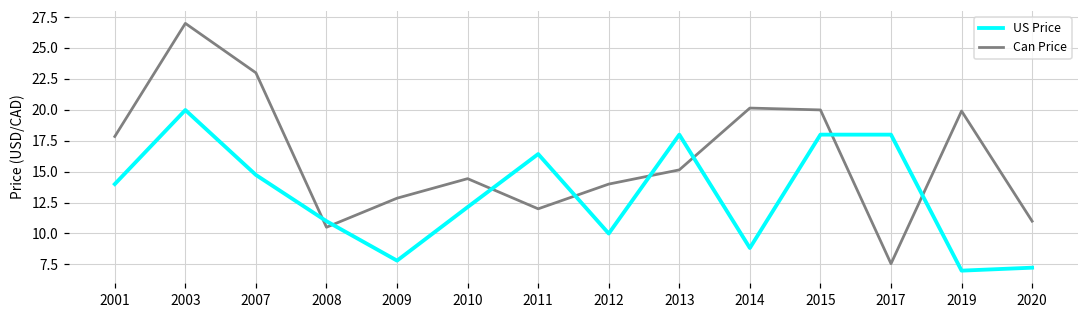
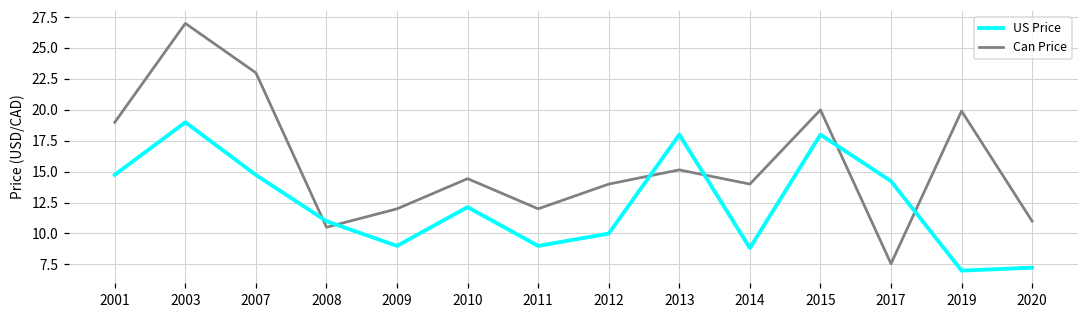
  {
    "US Price": {
-     "2001": 14.0,
-     "2003": 20.0,
+     "2001": 14.7,
+     "2003": 19.0,
      "2007": 14.7,
      "2008": 11.0,
-     "2009": 7.8,
+     "2009": 9.0,
      "2010": 12.1,
-     "2011": 16.4,
+     "2011": 9.0,
      "2012": 10.0,
      "2013": 18.0,
      "2014": 8.8,
      "2015": 18.0,
-     "2017": 18.0,
+     "2017": 14.2,
      "2019": 7.0,
      "2020": 7.2
    },
    "Can Price": {
-     "2001": 17.8,
+     "2001": 19.0,
      "2003": 27.0,
      "2007": 23.0,
      "2008": 10.5,
-     "2009": 12.9,
+     "2009": 12.0,
      "2010": 14.4,
      "2011": 12.0,
      "2012": 14.0,
      "2013": 15.1,
-     "2014": 20.1,
+     "2014": 14.0,
      "2015": 20.0,
      "2017": 7.6,
      "2019": 19.9,
      "2020": 11.0
    }
  }
